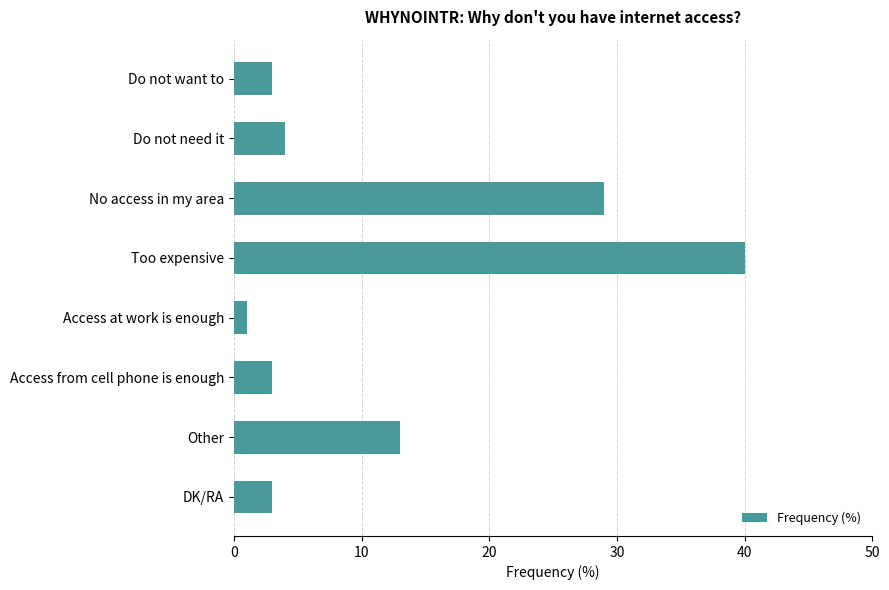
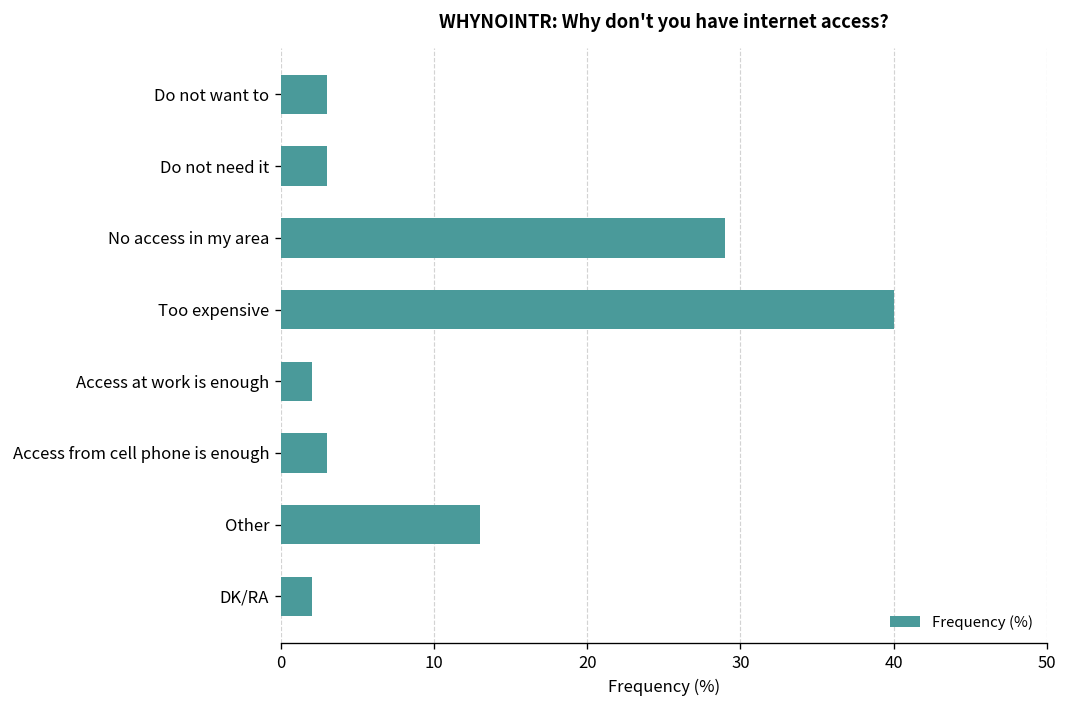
  {
    "Do not want to": 3,
-   "Do not need it": 4,
+   "Do not need it": 3,
    "No access in my area": 29,
    "Too expensive": 40,
-   "Access at work is enough": 1,
+   "Access at work is enough": 2,
    "Access from cell phone is enough": 3,
    "Other": 13,
-   "DK/RA": 3
+   "DK/RA": 2
  }
